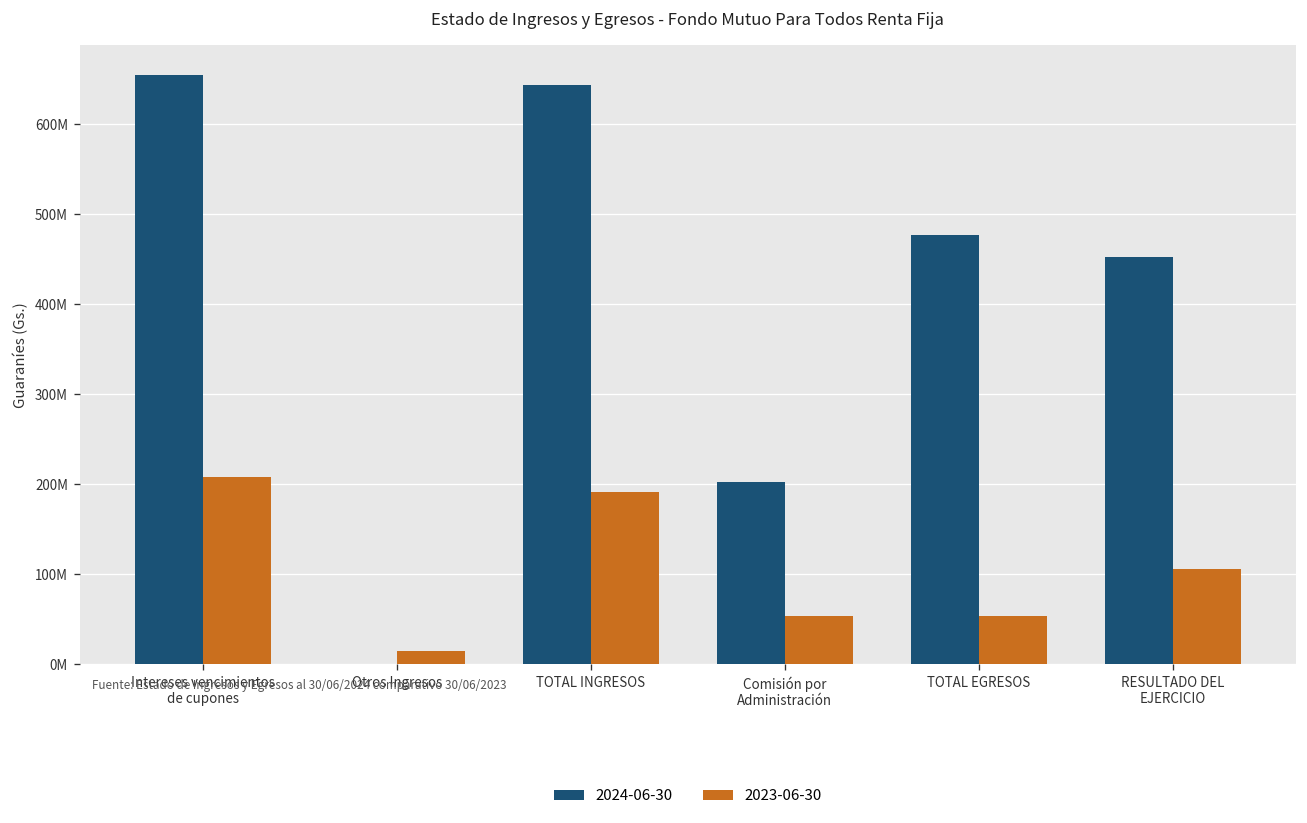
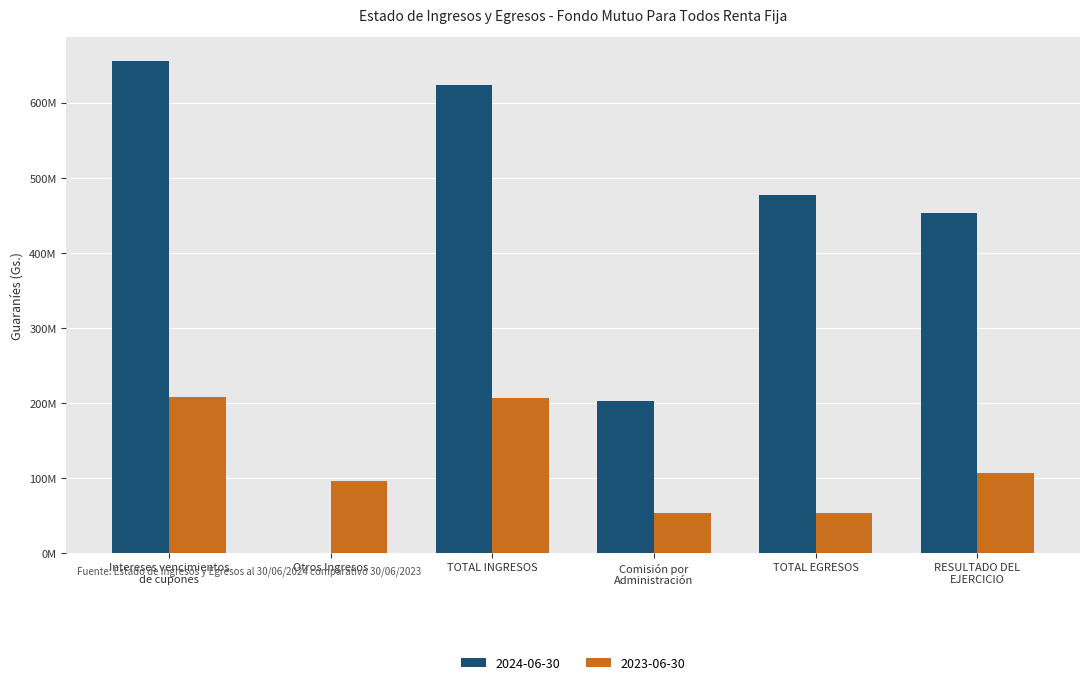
  {
    "2024-06-30": {
      "Intereses vencimientos de cupones": 650000000,
-     "TOTAL INGRESOS": 640000000,
+     "TOTAL INGRESOS": 620000000,
      "Comisión por Administración": 200000000,
      "TOTAL EGRESOS": 480000000,
      "RESULTADO DEL EJERCICIO": 450000000
    },
    "2023-06-30": {
      "Intereses vencimientos de cupones": 210000000,
-     "Otros Ingresos": 20000000,
-     "TOTAL INGRESOS": 190000000,
+     "Otros Ingresos": 100000000,
+     "TOTAL INGRESOS": 210000000,
      "Comisión por Administración": 50000000,
      "TOTAL EGRESOS": 50000000,
      "RESULTADO DEL EJERCICIO": 110000000
    }
  }
